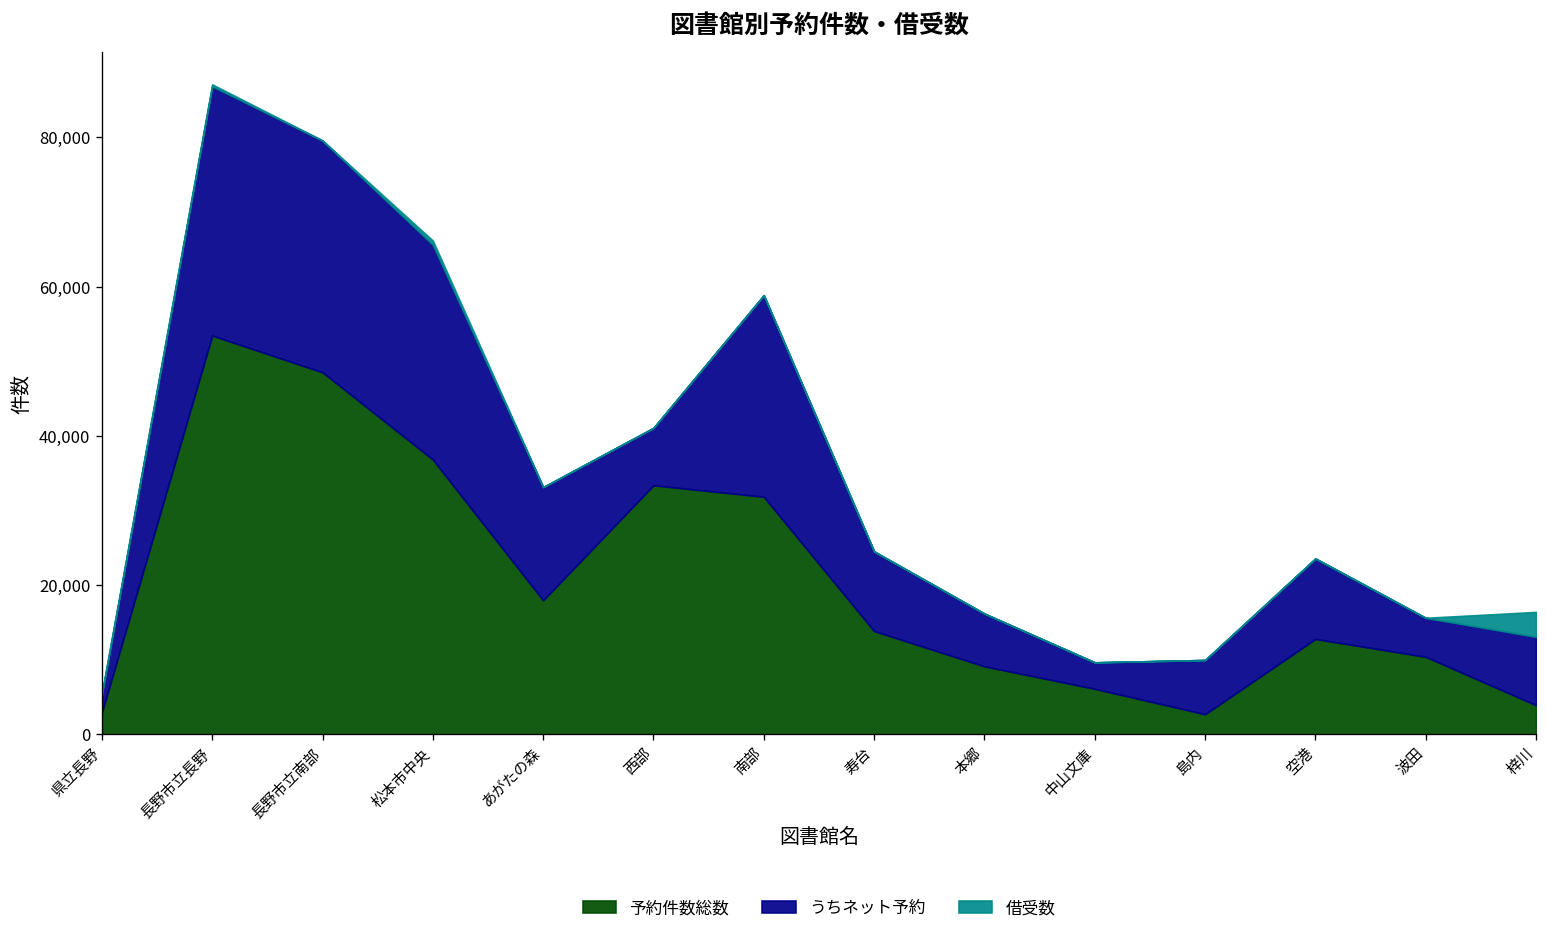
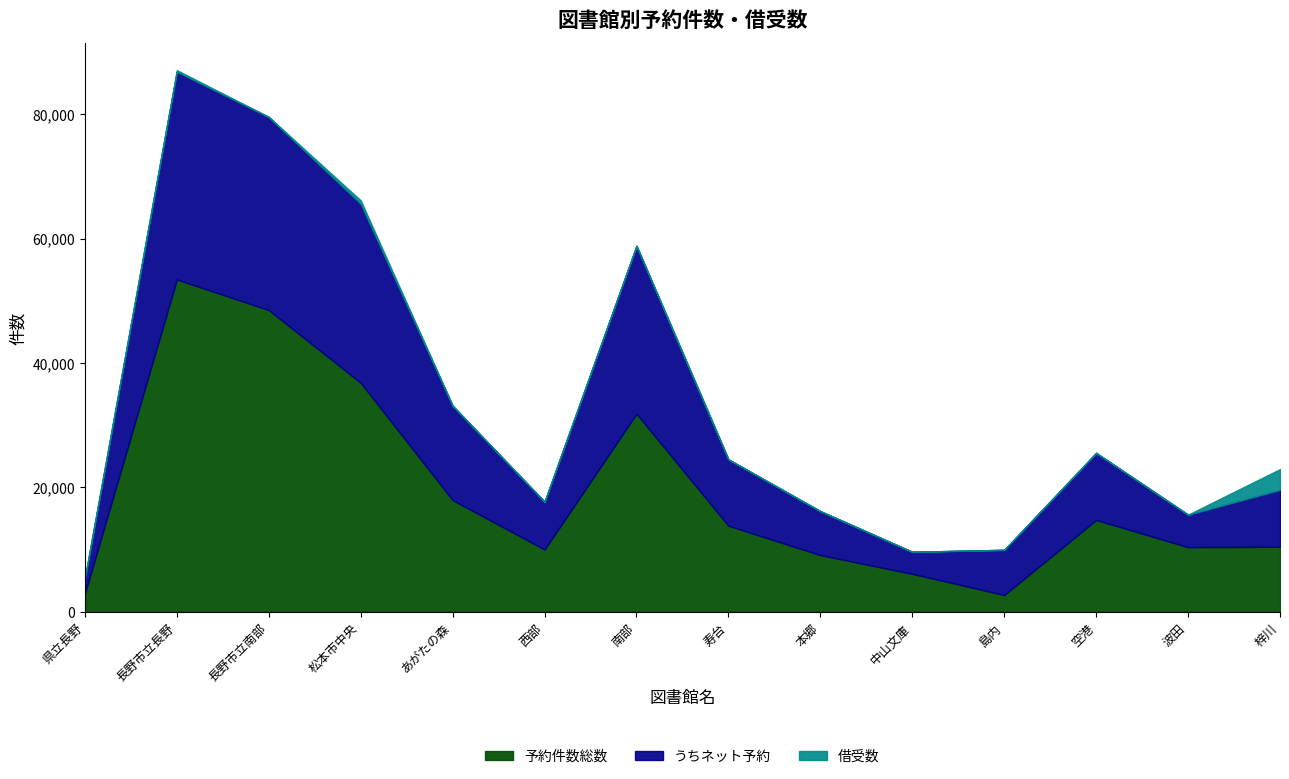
  {
    "予約件数総数": {
      "県立長野": "3,000",
      "長野市立長野": "53,000",
      "長野市立南部": "49,000",
      "松本市中央": "37,000",
      "あがたの森": "18,000",
-     "西部": "33,000",
+     "西部": "10,000",
      "南部": "32,000",
      "寿台": "14,000",
      "本郷": "9,000",
      "中山文庫": "6,000",
      "島内": "3,000",
-     "空港": "13,000",
+     "空港": "15,000",
      "波田": "10,000",
-     "梓川": "4,000"
+     "梓川": "10,000"
    },
    "うちネット予約": {
      "松本市中央": "29,000",
      "梓川": "9,000"
    },
    "借受数": {
      "松本市中央": "1,000",
      "梓川": "3,000"
    }
  }
